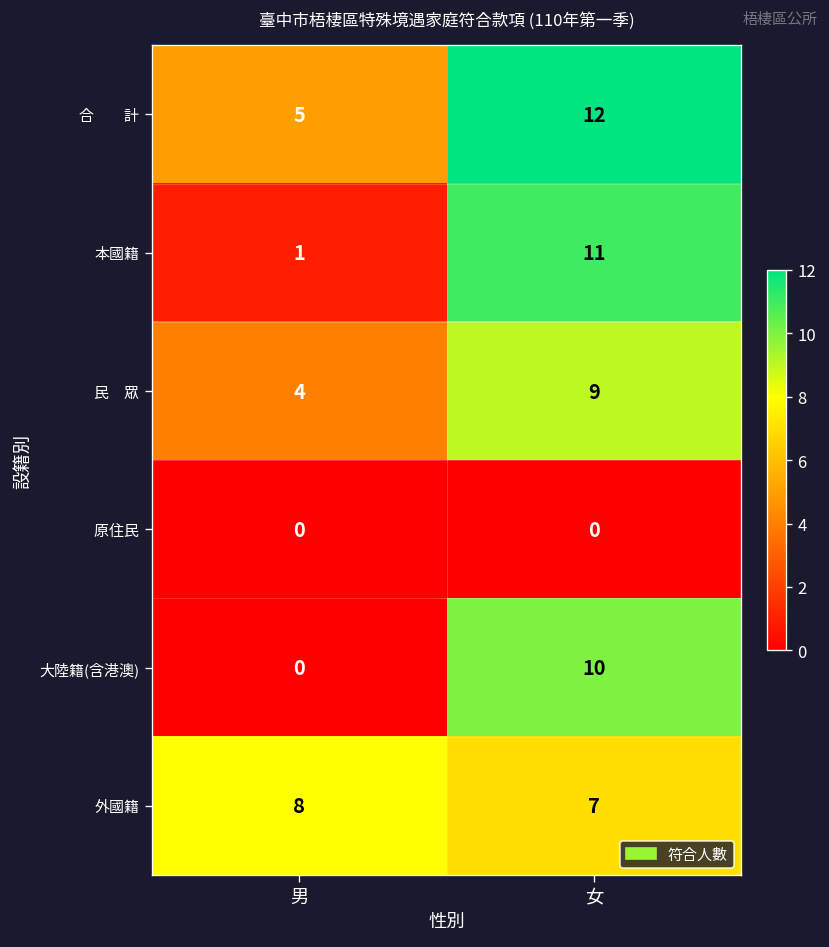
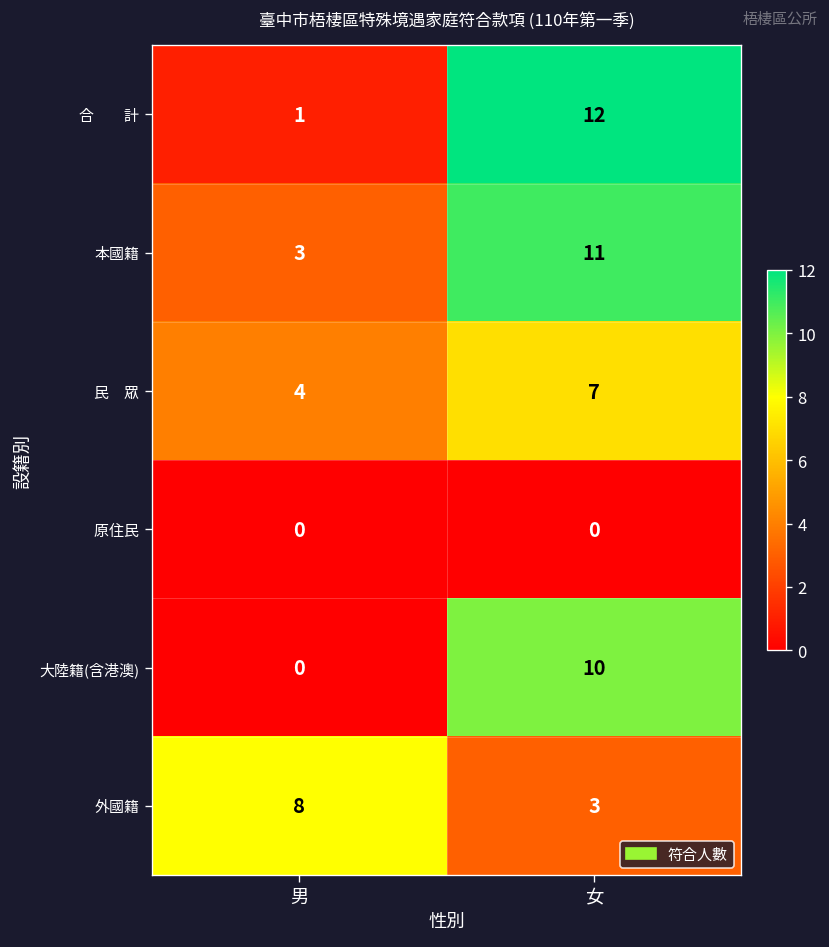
  {
    "合 計": {
-     "男": 5,
+     "男": 1,
      "女": 12
    },
    "本國籍": {
-     "男": 1,
+     "男": 3,
      "女": 11
    },
    "民 眾": {
      "男": 4,
-     "女": 9
+     "女": 7
    },
    "原住民": {
      "男": 0,
      "女": 0
    },
    "大陸籍(含港澳)": {
      "男": 0,
      "女": 10
    },
    "外國籍": {
      "男": 8,
-     "女": 7
+     "女": 3
    }
  }
